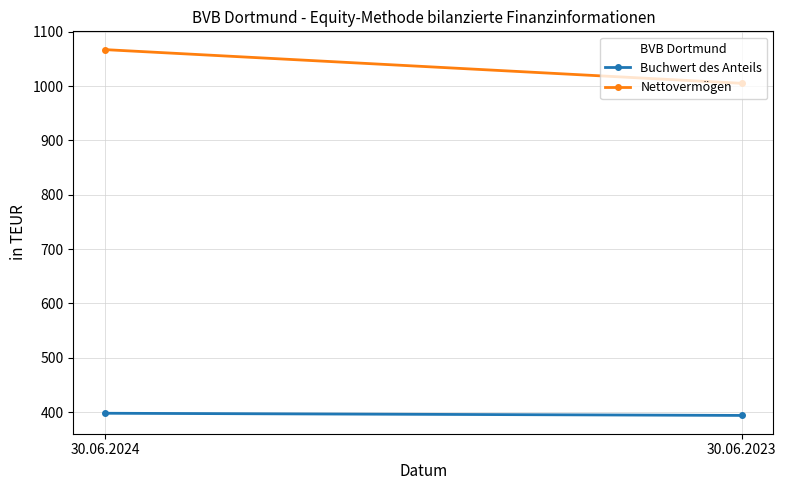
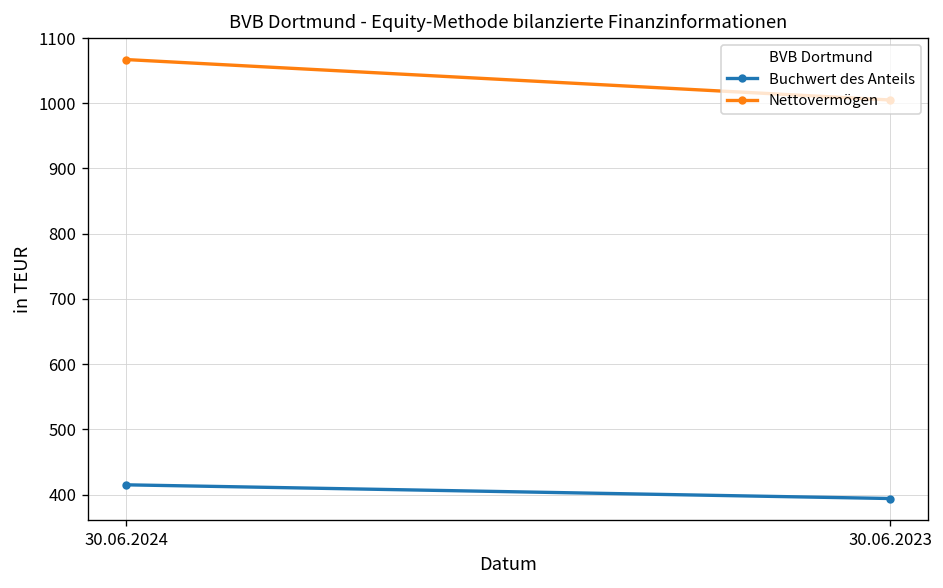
  {
    "Buchwert des Anteils": {
-     "30.06.2024": 400,
+     "30.06.2024": 420,
      "30.06.2023": 390
    },
    "Nettovermögen": {
      "30.06.2024": 1070
    }
  }
